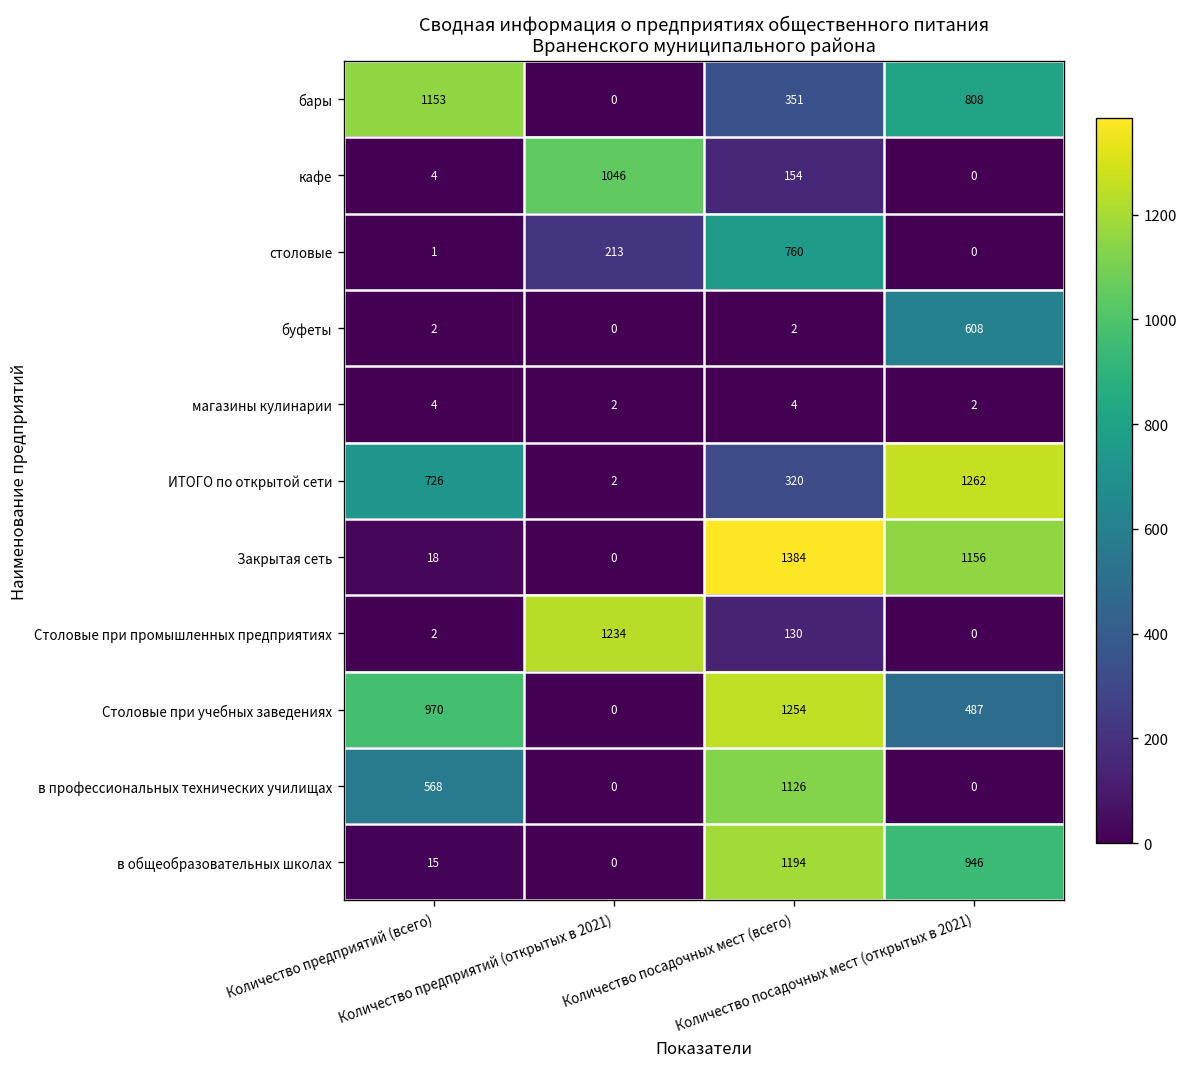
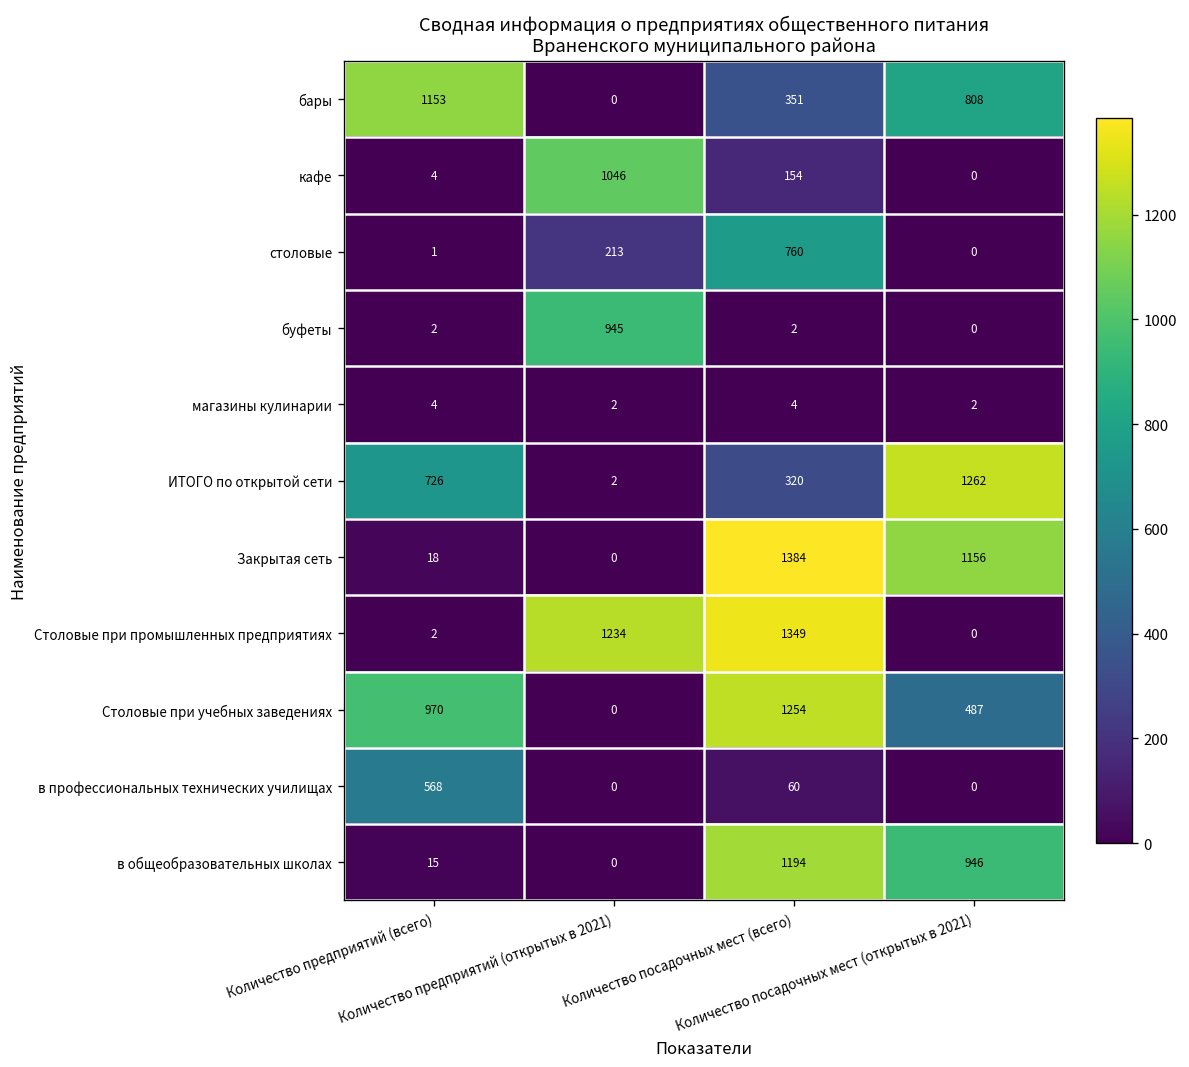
  {
    "бары": {
      "Количество предприятий (всего)": 1153,
      "Количество предприятий (открытых в 2021)": 0,
      "Количество посадочных мест (всего)": 351,
      "Количество посадочных мест (открытых в 2021)": 808
    },
    "кафе": {
      "Количество предприятий (всего)": 4,
      "Количество предприятий (открытых в 2021)": 1046,
      "Количество посадочных мест (всего)": 154,
      "Количество посадочных мест (открытых в 2021)": 0
    },
    "столовые": {
      "Количество предприятий (всего)": 1,
      "Количество предприятий (открытых в 2021)": 213,
      "Количество посадочных мест (всего)": 760,
      "Количество посадочных мест (открытых в 2021)": 0
    },
    "буфеты": {
      "Количество предприятий (всего)": 2,
-     "Количество предприятий (открытых в 2021)": 0,
+     "Количество предприятий (открытых в 2021)": 945,
      "Количество посадочных мест (всего)": 2,
-     "Количество посадочных мест (открытых в 2021)": 608
+     "Количество посадочных мест (открытых в 2021)": 0
    },
    "магазины кулинарии": {
      "Количество предприятий (всего)": 4,
      "Количество предприятий (открытых в 2021)": 2,
      "Количество посадочных мест (всего)": 4,
      "Количество посадочных мест (открытых в 2021)": 2
    },
    "ИТОГО по открытой сети": {
      "Количество предприятий (всего)": 726,
      "Количество предприятий (открытых в 2021)": 2,
      "Количество посадочных мест (всего)": 320,
      "Количество посадочных мест (открытых в 2021)": 1262
    },
    "Закрытая сеть": {
      "Количество предприятий (всего)": 18,
      "Количество предприятий (открытых в 2021)": 0,
      "Количество посадочных мест (всего)": 1384,
      "Количество посадочных мест (открытых в 2021)": 1156
    },
    "Столовые при промышленных предприятиях": {
      "Количество предприятий (всего)": 2,
      "Количество предприятий (открытых в 2021)": 1234,
-     "Количество посадочных мест (всего)": 130,
+     "Количество посадочных мест (всего)": 1349,
      "Количество посадочных мест (открытых в 2021)": 0
    },
    "Столовые при учебных заведениях": {
      "Количество предприятий (всего)": 970,
      "Количество предприятий (открытых в 2021)": 0,
      "Количество посадочных мест (всего)": 1254,
      "Количество посадочных мест (открытых в 2021)": 487
    },
    "в профессиональных технических училищах": {
      "Количество предприятий (всего)": 568,
      "Количество предприятий (открытых в 2021)": 0,
-     "Количество посадочных мест (всего)": 1126,
+     "Количество посадочных мест (всего)": 60,
      "Количество посадочных мест (открытых в 2021)": 0
    },
    "в общеобразовательных школах": {
      "Количество предприятий (всего)": 15,
      "Количество предприятий (открытых в 2021)": 0,
      "Количество посадочных мест (всего)": 1194,
      "Количество посадочных мест (открытых в 2021)": 946
    }
  }
